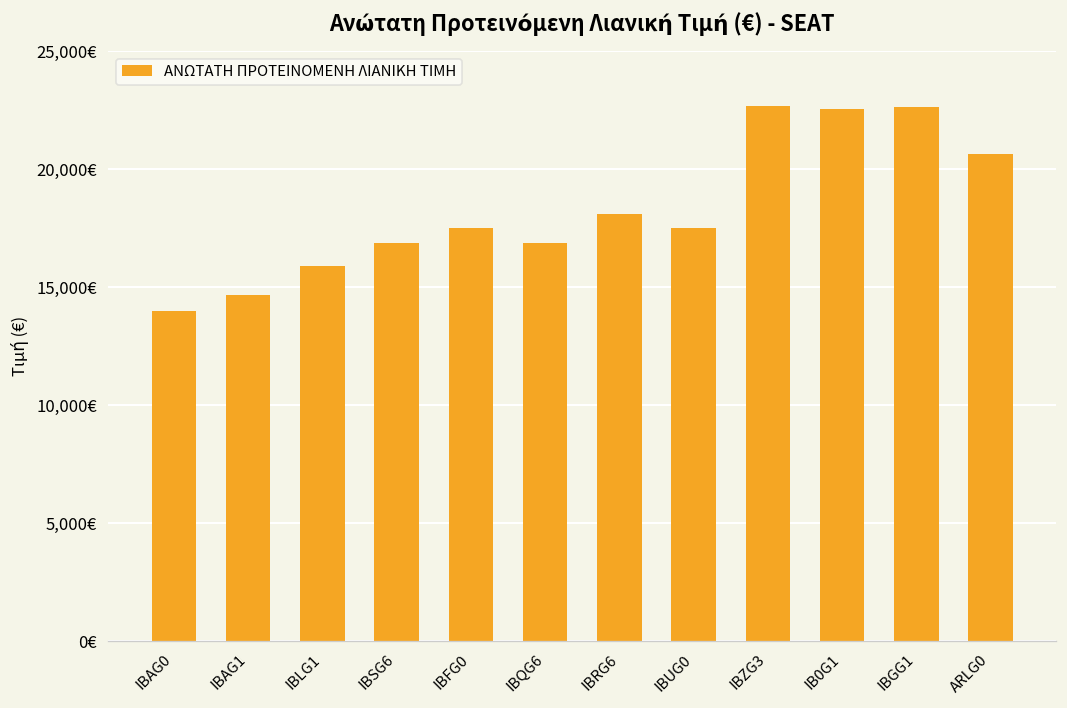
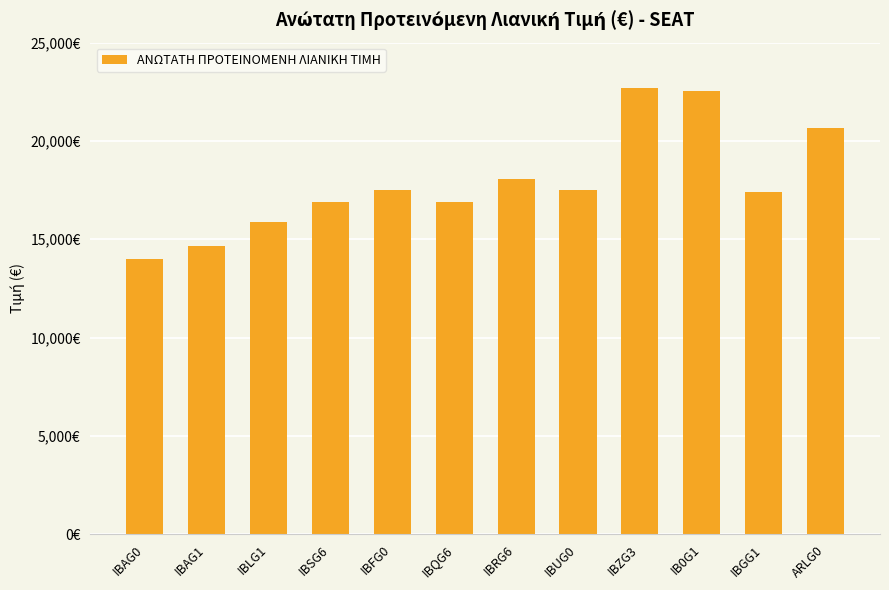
  {
    "IBAG0": "14,000€",
    "IBAG1": "14,700€",
    "IBLG1": "15,900€",
    "IBSG6": "16,900€",
    "IBFG0": "17,500€",
    "IBQG6": "16,900€",
    "IBRG6": "18,100€",
    "IBUG0": "17,500€",
    "IBZG3": "22,700€",
    "IB0G1": "22,500€",
-   "IBGG1": "22,600€",
+   "IBGG1": "17,400€",
    "ARLG0": "20,700€"
  }
